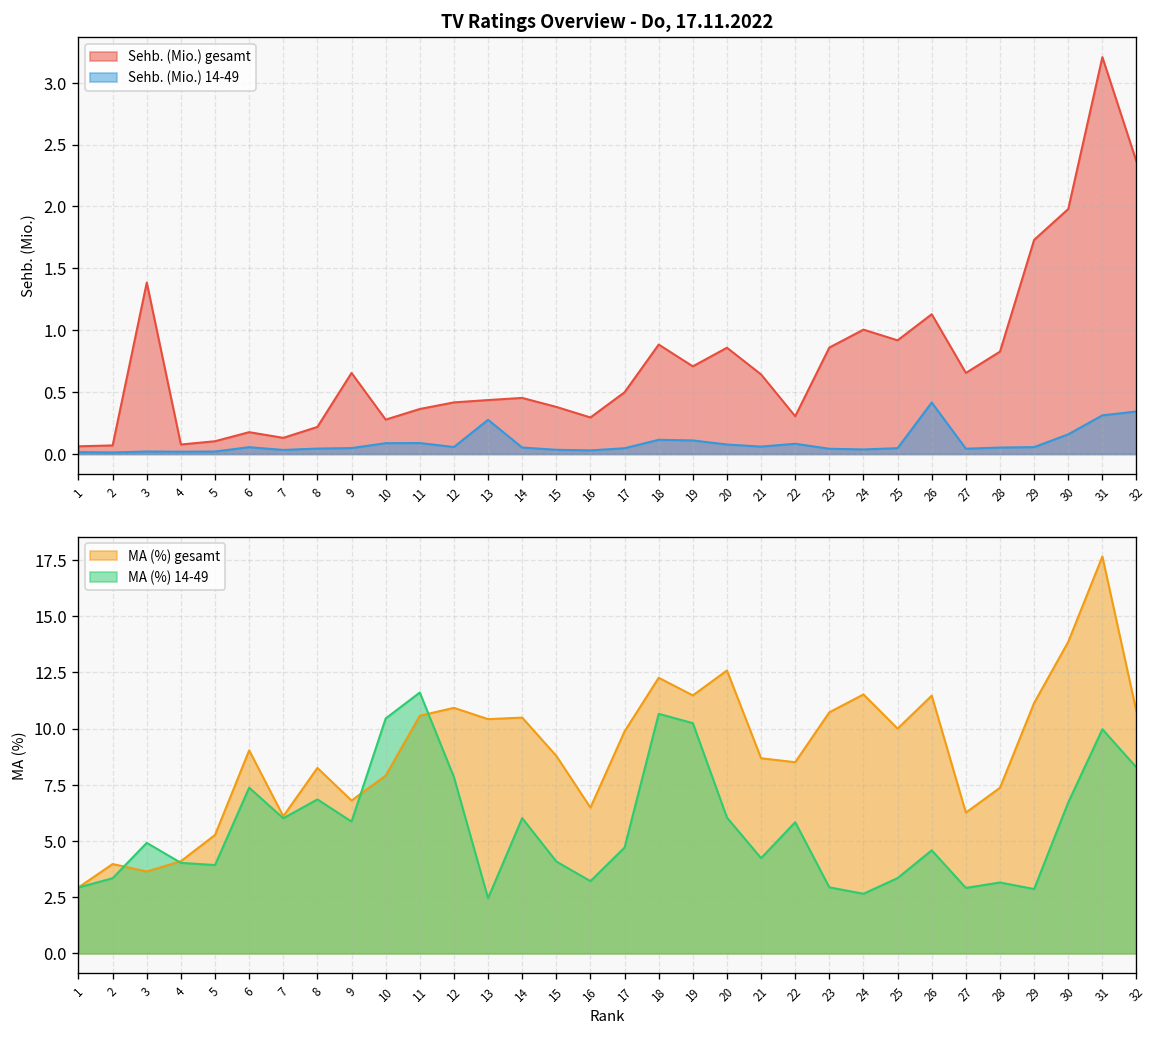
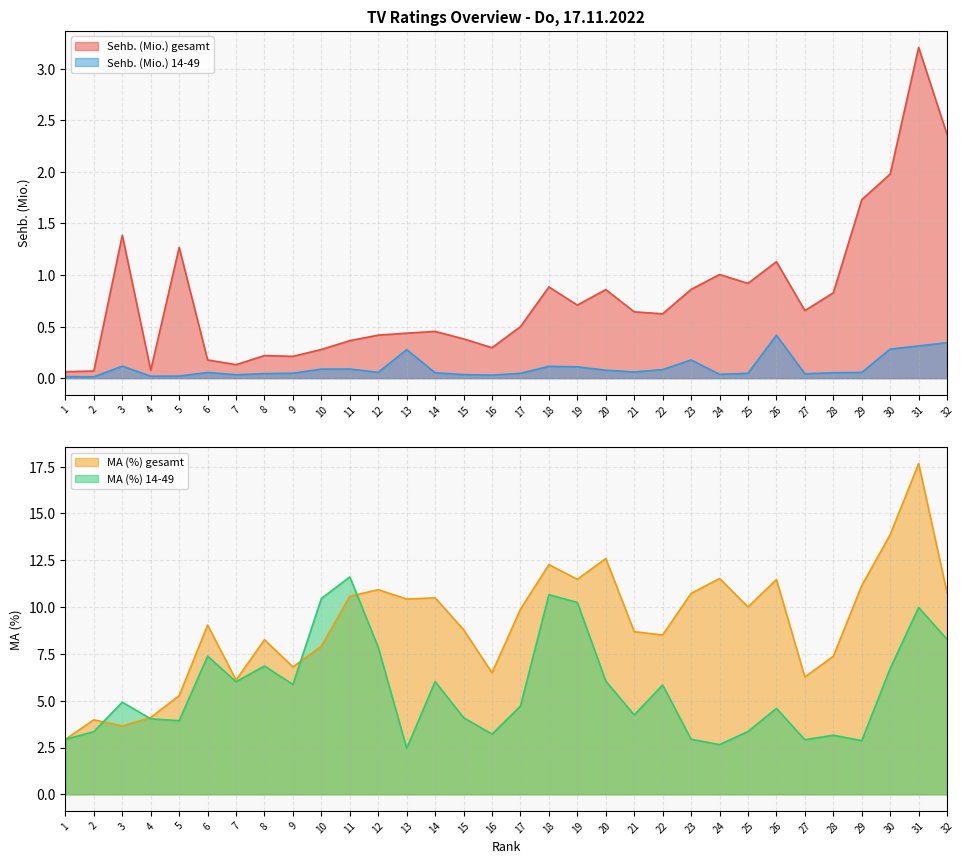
  {
    "TV Ratings Overview - Do, 17.11.2022": {
      "Sehb. (Mio.) gesamt": {
        "1": 0.06,
        "2": 0.07,
        "3": 1.39,
        "4": 0.08,
-       "5": 0.10,
+       "5": 1.27,
        "6": 0.18,
        "7": 0.13,
        "8": 0.22,
-       "9": 0.65,
+       "9": 0.21,
        "10": 0.28,
        "11": 0.36,
        "12": 0.42,
        "13": 0.44,
        "14": 0.45,
        "15": 0.38,
        "16": 0.30,
        "17": 0.50,
        "18": 0.88,
        "19": 0.71,
        "20": 0.86,
        "21": 0.64,
-       "22": 0.31,
+       "22": 0.62,
        "23": 0.86,
        "24": 1.00,
        "25": 0.92,
        "26": 1.13,
        "27": 0.66,
        "28": 0.83,
        "29": 1.73,
        "30": 1.98,
        "31": 3.21,
        "32": 2.36
      },
      "Sehb. (Mio.) 14-49": {
        "1": 0.02,
        "2": 0.01,
-       "3": 0.02,
+       "3": 0.12,
        "4": 0.02,
        "5": 0.02,
        "6": 0.06,
        "7": 0.03,
        "8": 0.04,
        "9": 0.05,
        "10": 0.09,
        "11": 0.09,
        "12": 0.06,
        "13": 0.28,
        "14": 0.05,
        "15": 0.03,
        "16": 0.03,
        "17": 0.05,
        "18": 0.12,
        "19": 0.11,
        "20": 0.08,
        "21": 0.06,
        "22": 0.08,
-       "23": 0.04,
+       "23": 0.18,
        "24": 0.04,
        "25": 0.05,
        "26": 0.42,
        "27": 0.04,
        "28": 0.05,
        "29": 0.06,
-       "30": 0.16,
+       "30": 0.28,
        "31": 0.31,
        "32": 0.34
      }
    }
  }
